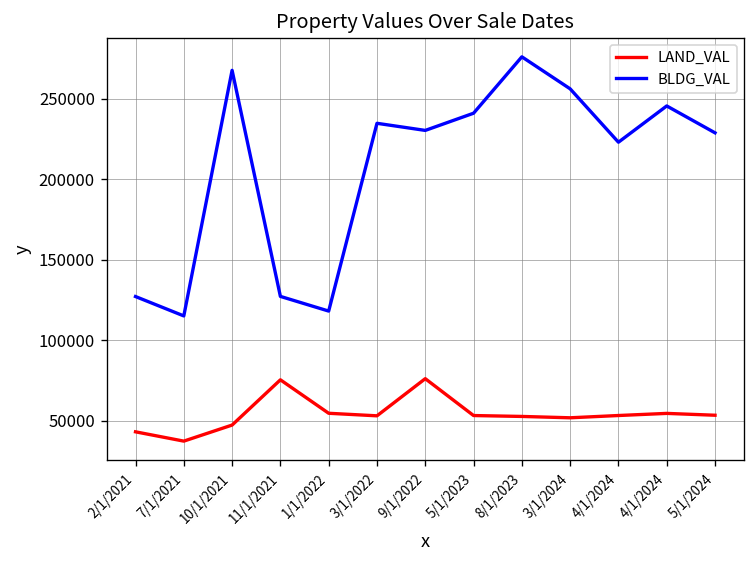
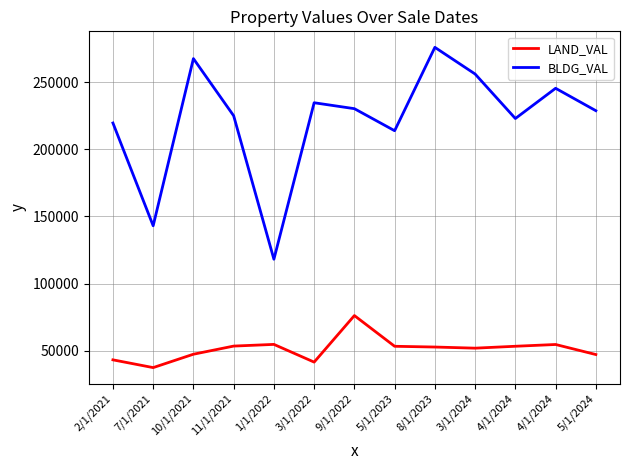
  {
    "LAND_VAL": {
      "2/1/2021": 43000,
      "7/1/2021": 37000,
      "10/1/2021": 47000,
-     "11/1/2021": 75000,
+     "11/1/2021": 53000,
      "1/1/2022": 55000,
-     "3/1/2022": 53000,
+     "3/1/2022": 42000,
      "9/1/2022": 76000,
      "5/1/2023": 53000,
      "8/1/2023": 53000,
      "3/1/2024": 52000,
-     "5/1/2024": 53000
+     "5/1/2024": 47000
    },
    "BLDG_VAL": {
-     "2/1/2021": 127000,
-     "7/1/2021": 115000,
+     "2/1/2021": 220000,
+     "7/1/2021": 143000,
      "10/1/2021": 268000,
-     "11/1/2021": 127000,
+     "11/1/2021": 225000,
      "1/1/2022": 118000,
      "3/1/2022": 235000,
      "9/1/2022": 230000,
-     "5/1/2023": 241000,
+     "5/1/2023": 214000,
      "8/1/2023": 276000,
      "3/1/2024": 256000,
      "5/1/2024": 229000
    }
  }
